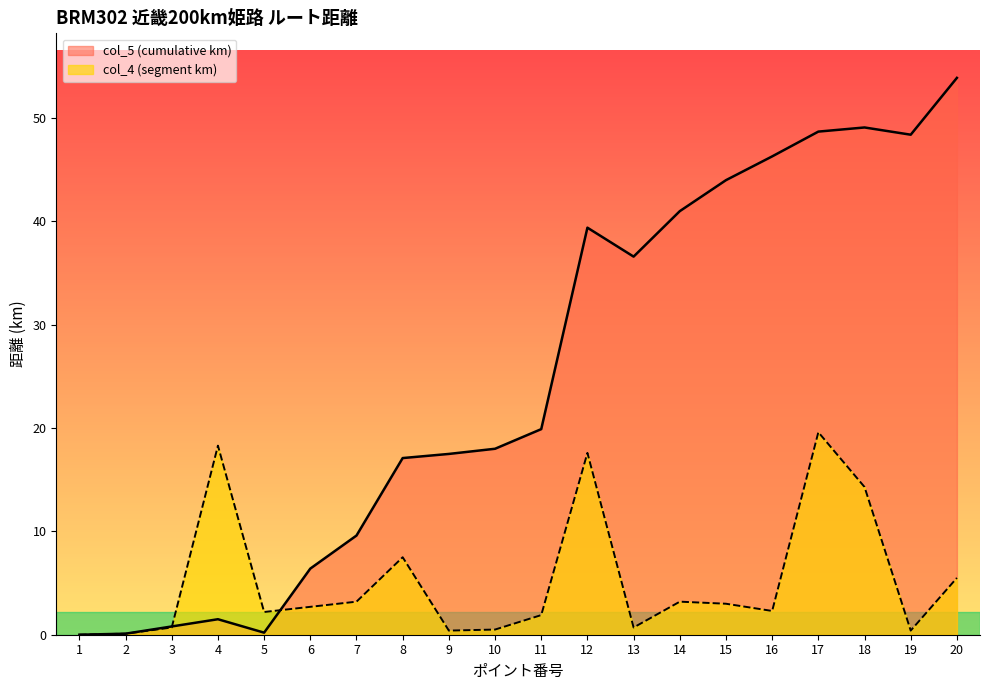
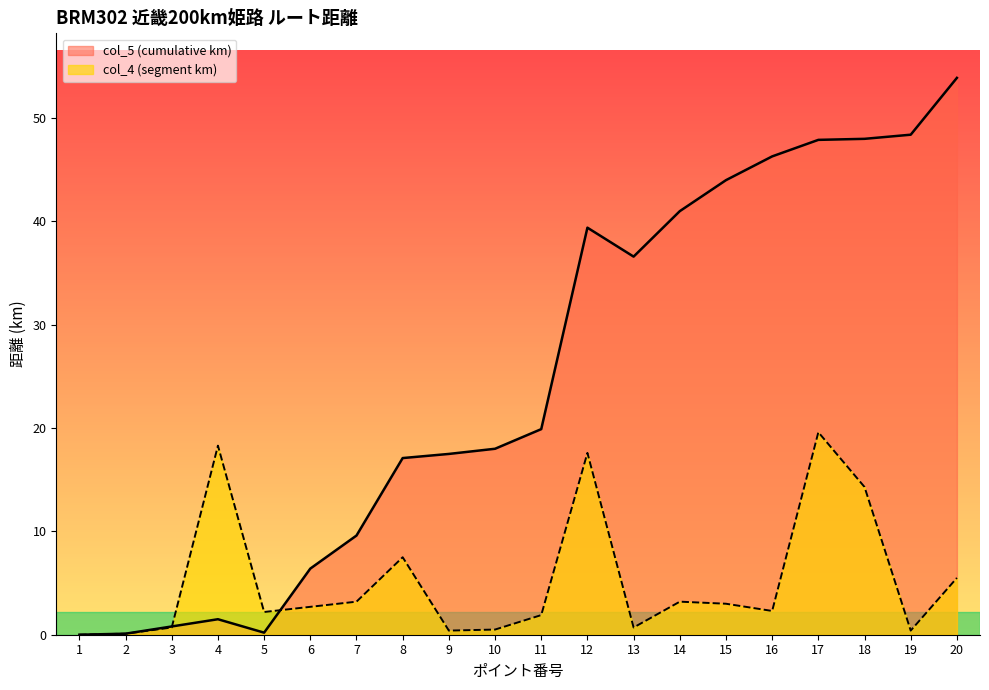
  {
    "col_5 (cumulative km)": {
      "6": 6.4,
      "7": 9.6,
      "8": 17.1,
      "9": 17.5,
      "10": 18.0,
      "11": 19.9,
      "12": 39.4,
      "13": 36.6,
      "14": 41.0,
      "15": 44.0,
      "16": 46.3,
-     "17": 48.7,
-     "18": 49.1,
+     "17": 47.9,
+     "18": 48.0,
      "19": 48.4,
      "20": 53.9
    },
    "col_4 (segment km)": {
      "4": 18.3,
      "5": 2.2,
      "6": 2.7,
      "7": 3.2,
      "8": 7.5,
      "12": 17.6,
      "14": 3.2,
      "15": 3.0,
      "16": 2.3,
      "17": 19.6,
      "18": 14.3,
      "20": 5.5
    }
  }
